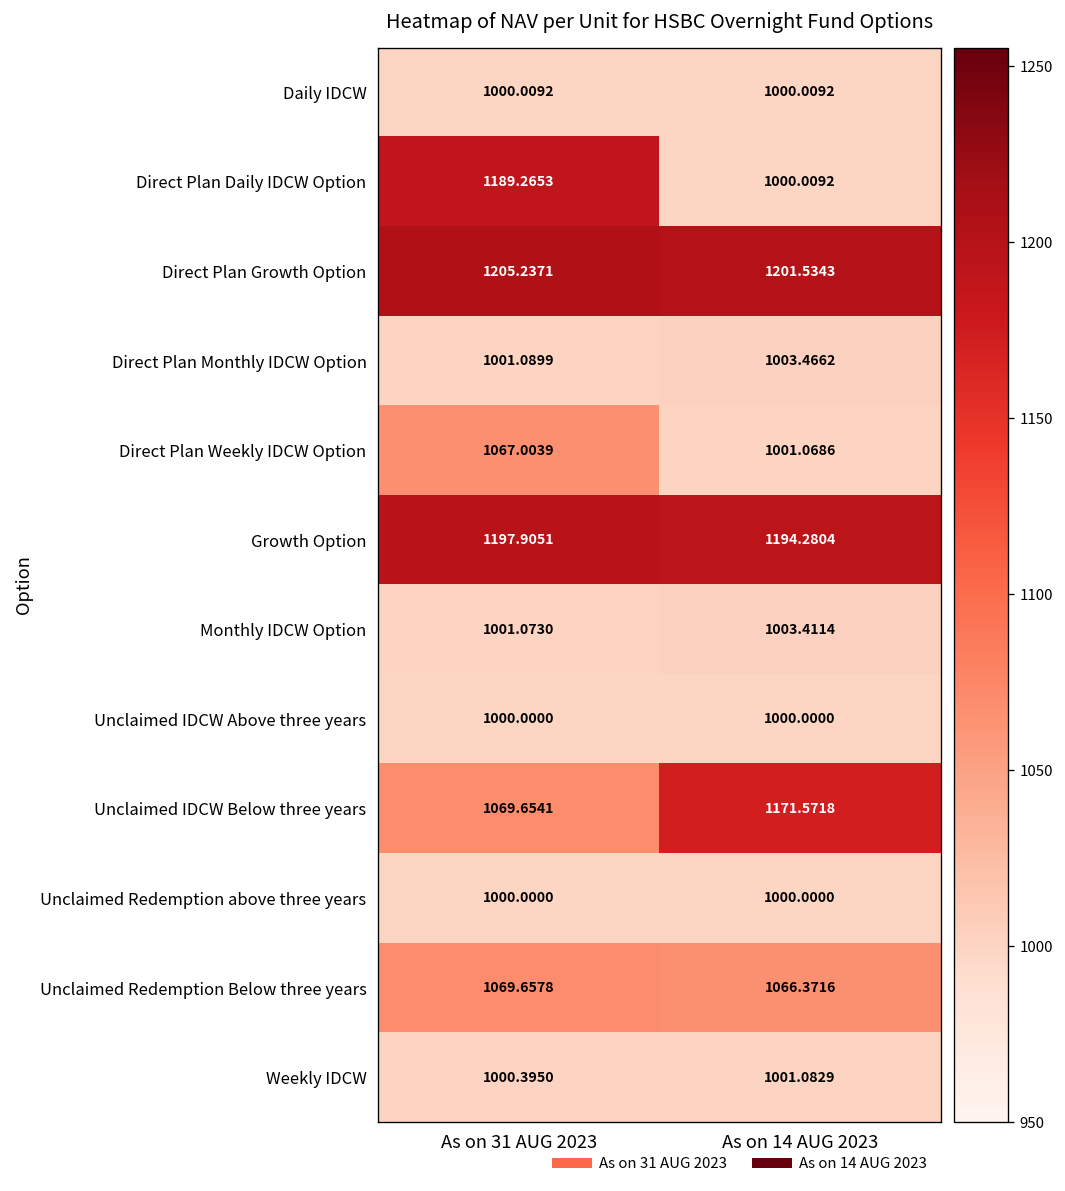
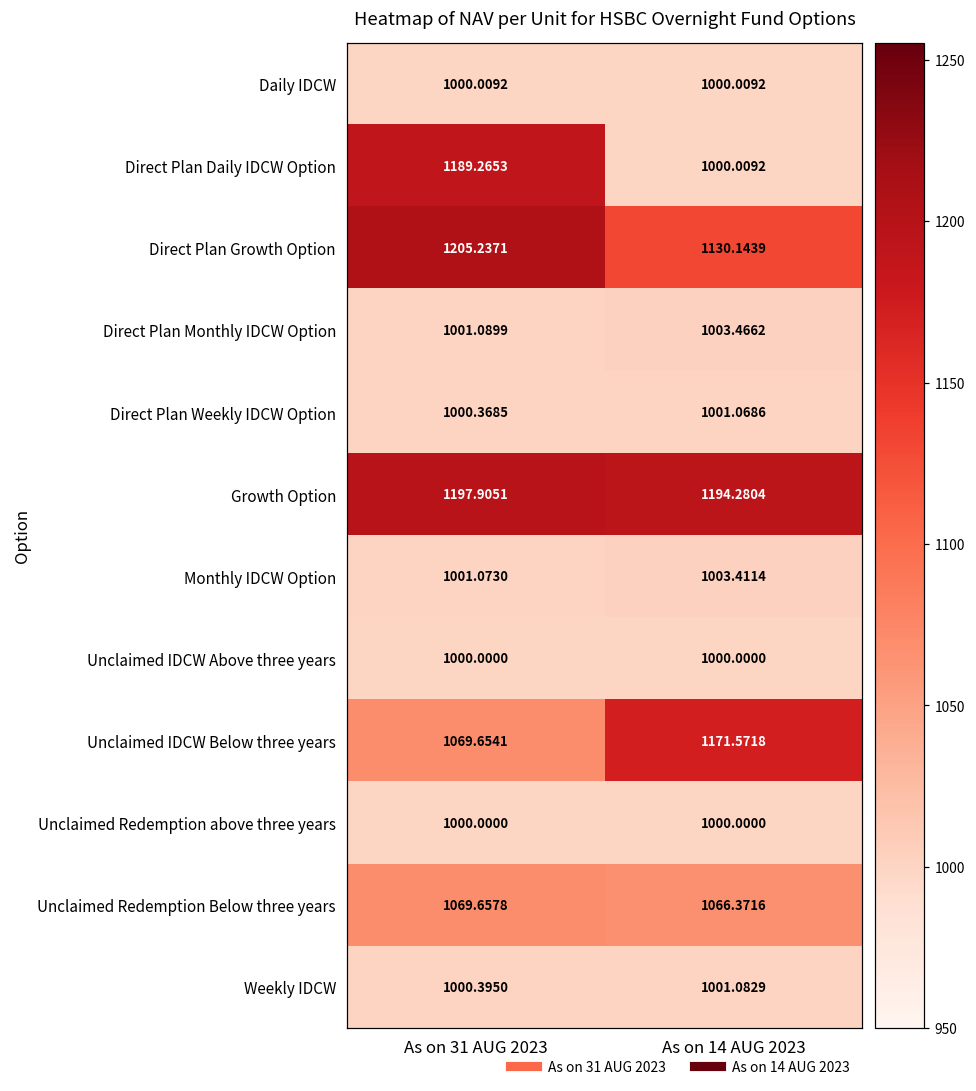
  {
    "Daily IDCW": {
      "As on 31 AUG 2023": 1000.0092,
      "As on 14 AUG 2023": 1000.0092
    },
    "Direct Plan Daily IDCW Option": {
      "As on 31 AUG 2023": 1189.2653,
      "As on 14 AUG 2023": 1000.0092
    },
    "Direct Plan Growth Option": {
      "As on 31 AUG 2023": 1205.2371,
-     "As on 14 AUG 2023": 1201.5343
+     "As on 14 AUG 2023": 1130.1439
    },
    "Direct Plan Monthly IDCW Option": {
      "As on 31 AUG 2023": 1001.0899,
      "As on 14 AUG 2023": 1003.4662
    },
    "Direct Plan Weekly IDCW Option": {
-     "As on 31 AUG 2023": 1067.0039,
+     "As on 31 AUG 2023": 1000.3685,
      "As on 14 AUG 2023": 1001.0686
    },
    "Growth Option": {
      "As on 31 AUG 2023": 1197.9051,
      "As on 14 AUG 2023": 1194.2804
    },
    "Monthly IDCW Option": {
      "As on 31 AUG 2023": 1001.0730,
      "As on 14 AUG 2023": 1003.4114
    },
    "Unclaimed IDCW Above three years": {
      "As on 31 AUG 2023": 1000.0000,
      "As on 14 AUG 2023": 1000.0000
    },
    "Unclaimed IDCW Below three years": {
      "As on 31 AUG 2023": 1069.6541,
      "As on 14 AUG 2023": 1171.5718
    },
    "Unclaimed Redemption above three years": {
      "As on 31 AUG 2023": 1000.0000,
      "As on 14 AUG 2023": 1000.0000
    },
    "Unclaimed Redemption Below three years": {
      "As on 31 AUG 2023": 1069.6578,
      "As on 14 AUG 2023": 1066.3716
    },
    "Weekly IDCW": {
      "As on 31 AUG 2023": 1000.3950,
      "As on 14 AUG 2023": 1001.0829
    }
  }
